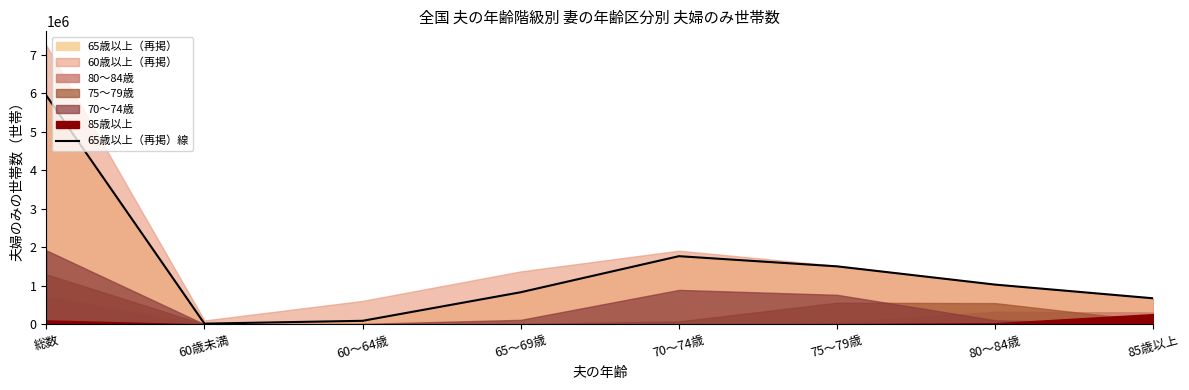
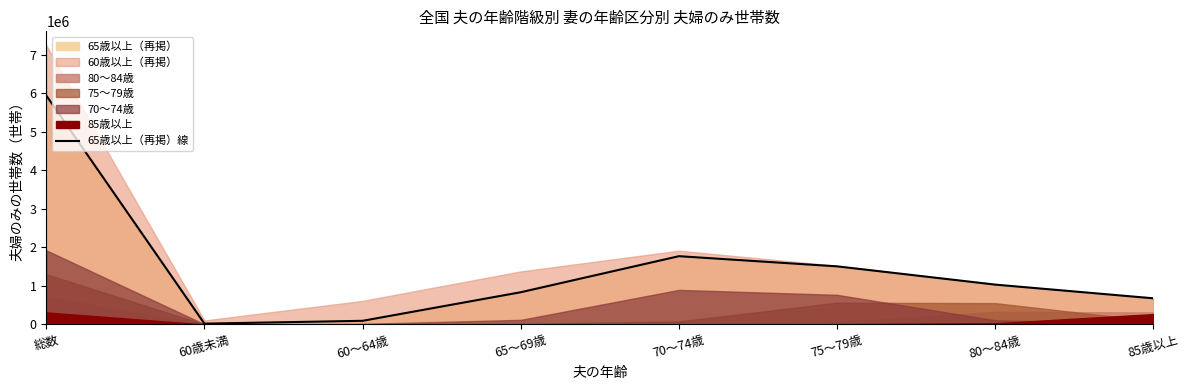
  {
    "85歳以上": {
-     "総数": 100000
+     "総数": 300000
    }
  }
